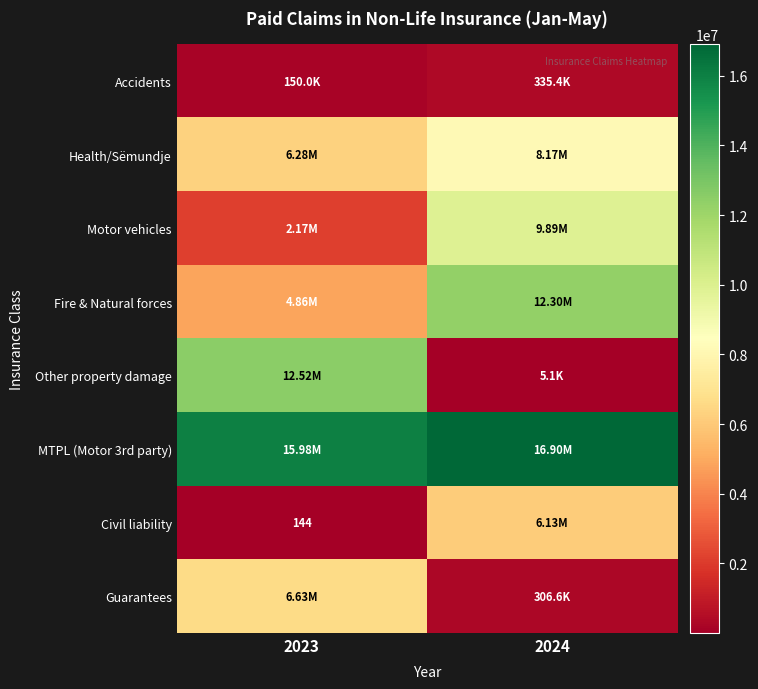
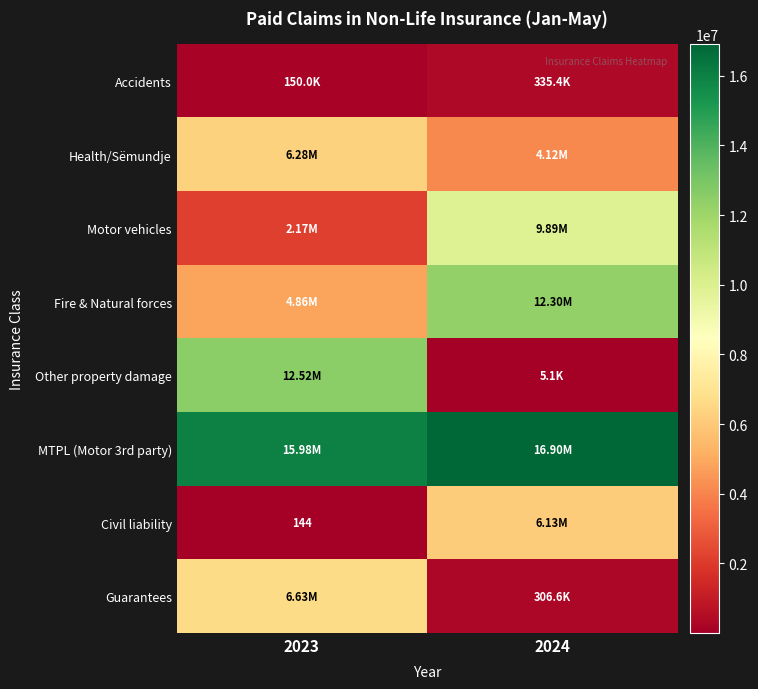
  {
    "Accidents": {
      "2023": "150.0K"
    },
    "Health/Sëmundje": {
      "2023": "6.28M",
-     "2024": "8.17M"
+     "2024": "4.12M"
    },
    "Motor vehicles": {
      "2023": "2.17M",
      "2024": "9.89M"
    },
    "Fire & Natural forces": {
      "2023": "4.86M",
      "2024": "12.30M"
    },
    "Other property damage": {
      "2023": "12.52M",
      "2024": "5.1K"
    },
    "MTPL (Motor 3rd party)": {
      "2023": "15.98M",
      "2024": "16.90M"
    },
    "Civil liability": {
      "2023": "144",
      "2024": "6.13M"
    },
    "Guarantees": {
      "2023": "6.63M",
      "2024": "306.6K"
    }
  }
